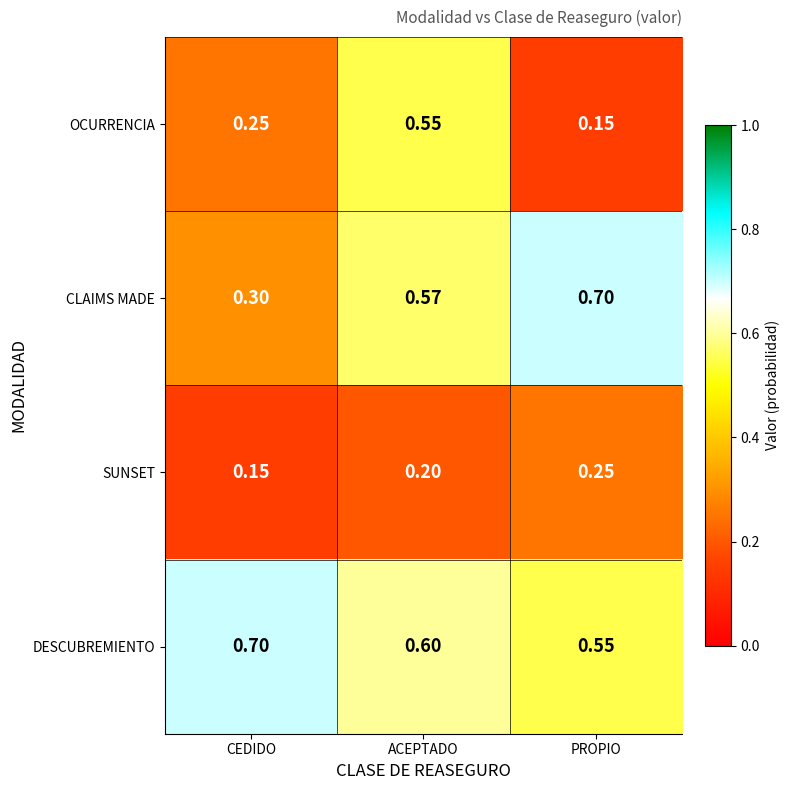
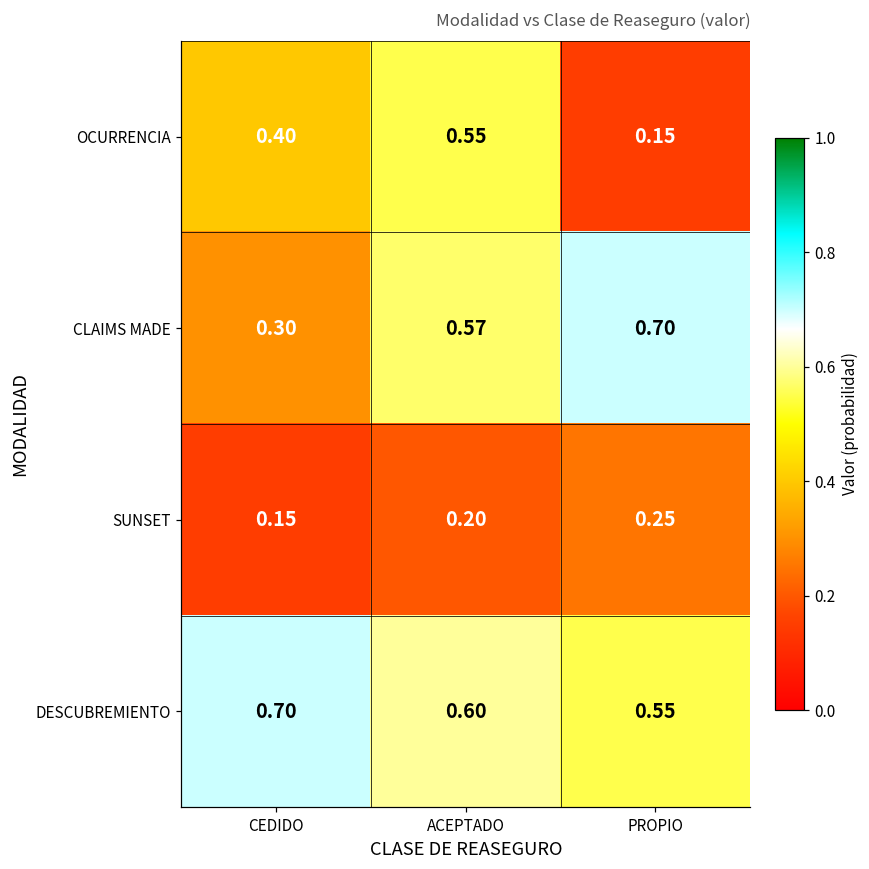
  {
    "OCURRENCIA": {
-     "CEDIDO": 0.25,
+     "CEDIDO": 0.40,
      "ACEPTADO": 0.55,
      "PROPIO": 0.15
    },
    "CLAIMS MADE": {
      "CEDIDO": 0.30,
      "ACEPTADO": 0.57,
      "PROPIO": 0.70
    },
    "SUNSET": {
      "CEDIDO": 0.15,
      "ACEPTADO": 0.20,
      "PROPIO": 0.25
    },
    "DESCUBREMIENTO": {
      "CEDIDO": 0.70,
      "ACEPTADO": 0.60,
      "PROPIO": 0.55
    }
  }
